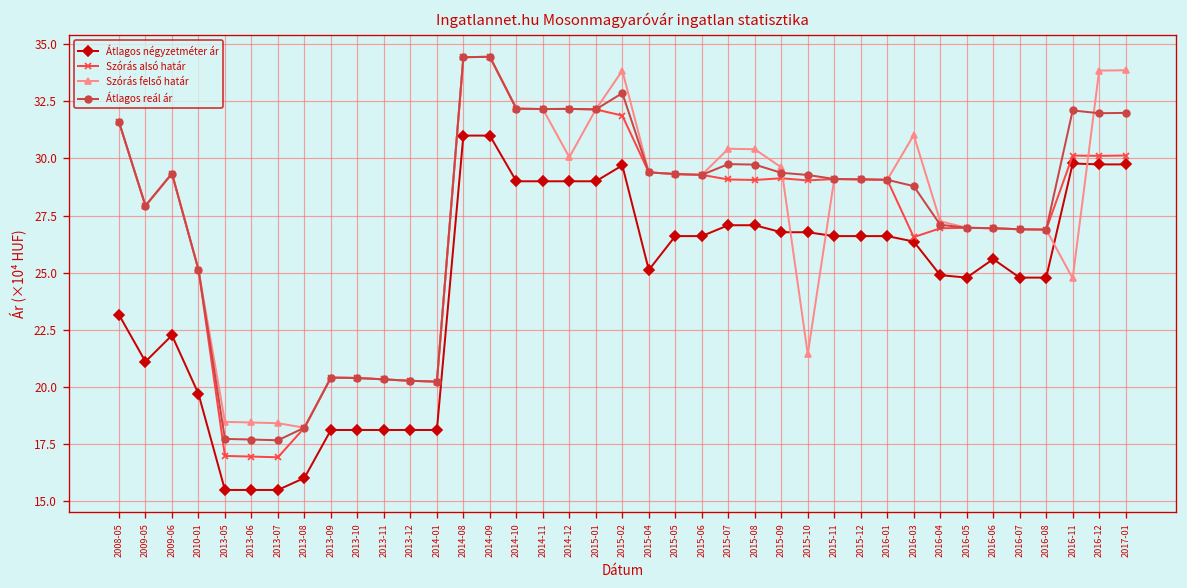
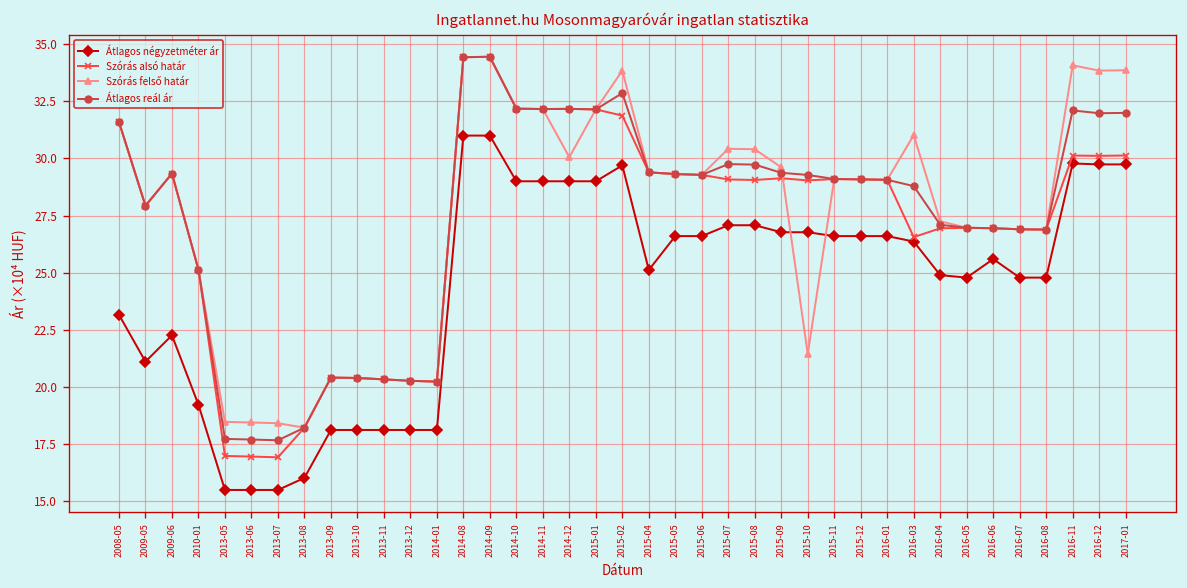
  {
    "Átlagos négyzetméter ár": {
      "2008-05": 23.2,
      "2009-05": 21.1,
      "2009-06": 22.3,
-     "2010-01": 19.7,
+     "2010-01": 19.2,
      "2013-05": 15.5,
      "2013-06": 15.5,
      "2013-07": 15.5,
      "2013-08": 16.0,
      "2013-09": 18.1,
      "2013-10": 18.1,
      "2013-11": 18.1,
      "2013-12": 18.1,
      "2014-01": 18.1,
      "2014-08": 31.0,
      "2014-09": 31.0,
      "2014-10": 29.0,
      "2014-11": 29.0,
      "2014-12": 29.0,
      "2015-01": 29.0,
      "2015-02": 29.7,
      "2015-04": 25.1,
      "2015-05": 26.6,
      "2015-06": 26.6,
      "2015-07": 27.1,
      "2015-08": 27.1,
      "2015-09": 26.8,
      "2015-10": 26.8,
      "2015-11": 26.6,
      "2015-12": 26.6,
      "2016-01": 26.6,
      "2016-03": 26.4,
      "2016-04": 24.9,
      "2016-05": 24.8,
      "2016-06": 25.6,
      "2016-07": 24.8,
      "2016-08": 24.8,
      "2016-11": 29.8,
      "2016-12": 29.7,
      "2017-01": 29.7
    },
    "Szórás felső határ": {
      "2013-05": 18.5,
      "2013-06": 18.4,
      "2013-07": 18.4,
      "2014-12": 30.1,
      "2015-02": 33.8,
      "2015-07": 30.4,
      "2015-08": 30.4,
      "2015-09": 29.6,
      "2015-10": 21.4,
      "2016-03": 31.0,
      "2016-04": 27.2,
-     "2016-11": 24.8,
+     "2016-11": 34.1,
      "2016-12": 33.8,
      "2017-01": 33.9
    }
  }
